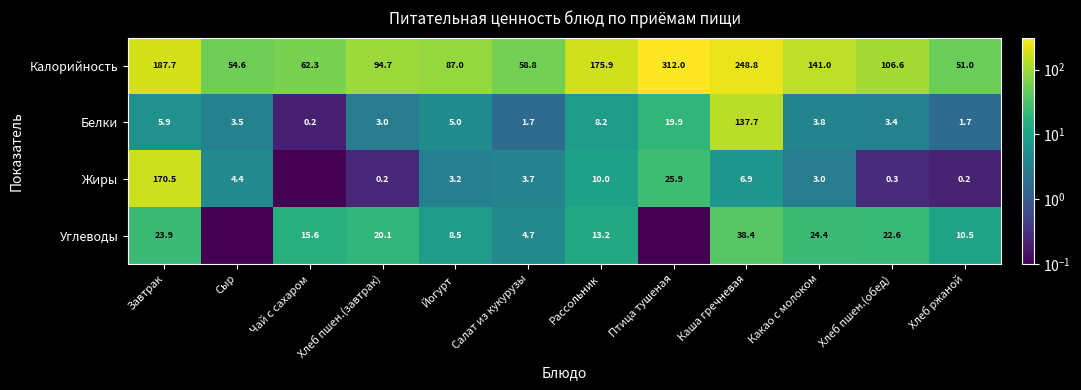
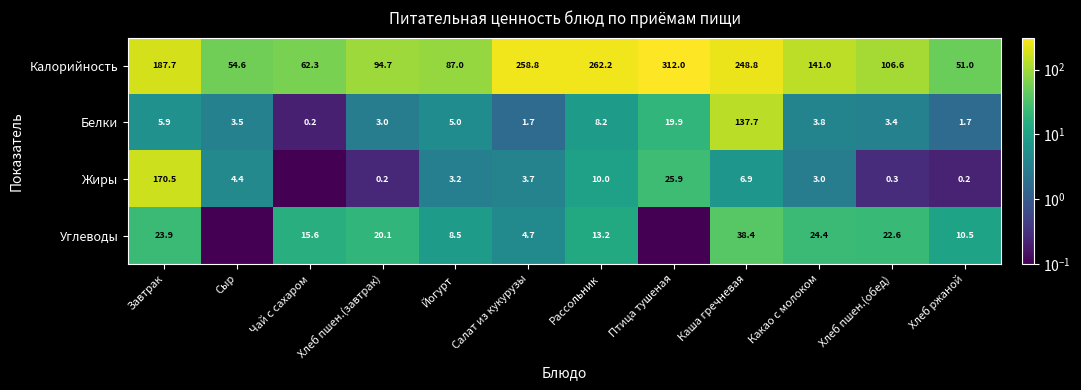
  {
    "Калорийность": {
      "Завтрак": 187.7,
      "Сыр": 54.6,
      "Чай с сахаром": 62.3,
      "Хлеб пшен.(завтрак)": 94.7,
      "Йогурт": 87.0,
-     "Салат из кукурузы": 58.8,
-     "Рассольник": 175.9,
+     "Салат из кукурузы": 258.8,
+     "Рассольник": 262.2,
      "Птица тушеная": 312.0,
      "Каша гречневая": 248.8,
      "Какао с молоком": 141.0,
      "Хлеб пшен.(обед)": 106.6,
      "Хлеб ржаной": 51.0
    },
    "Белки": {
      "Завтрак": 5.9,
      "Сыр": 3.5,
      "Чай с сахаром": 0.2,
      "Хлеб пшен.(завтрак)": 3.0,
      "Йогурт": 5.0,
      "Салат из кукурузы": 1.7,
      "Рассольник": 8.2,
      "Птица тушеная": 19.9,
      "Каша гречневая": 137.7,
      "Какао с молоком": 3.8,
      "Хлеб пшен.(обед)": 3.4,
      "Хлеб ржаной": 1.7
    },
    "Жиры": {
      "Завтрак": 170.5,
      "Сыр": 4.4,
      "Хлеб пшен.(завтрак)": 0.2,
      "Йогурт": 3.2,
      "Салат из кукурузы": 3.7,
      "Рассольник": 10.0,
      "Птица тушеная": 25.9,
      "Каша гречневая": 6.9,
      "Какао с молоком": 3.0,
      "Хлеб пшен.(обед)": 0.3,
      "Хлеб ржаной": 0.2
    },
    "Углеводы": {
      "Завтрак": 23.9,
      "Чай с сахаром": 15.6,
      "Хлеб пшен.(завтрак)": 20.1,
      "Йогурт": 8.5,
      "Салат из кукурузы": 4.7,
      "Рассольник": 13.2,
      "Каша гречневая": 38.4,
      "Какао с молоком": 24.4,
      "Хлеб пшен.(обед)": 22.6,
      "Хлеб ржаной": 10.5
    }
  }
